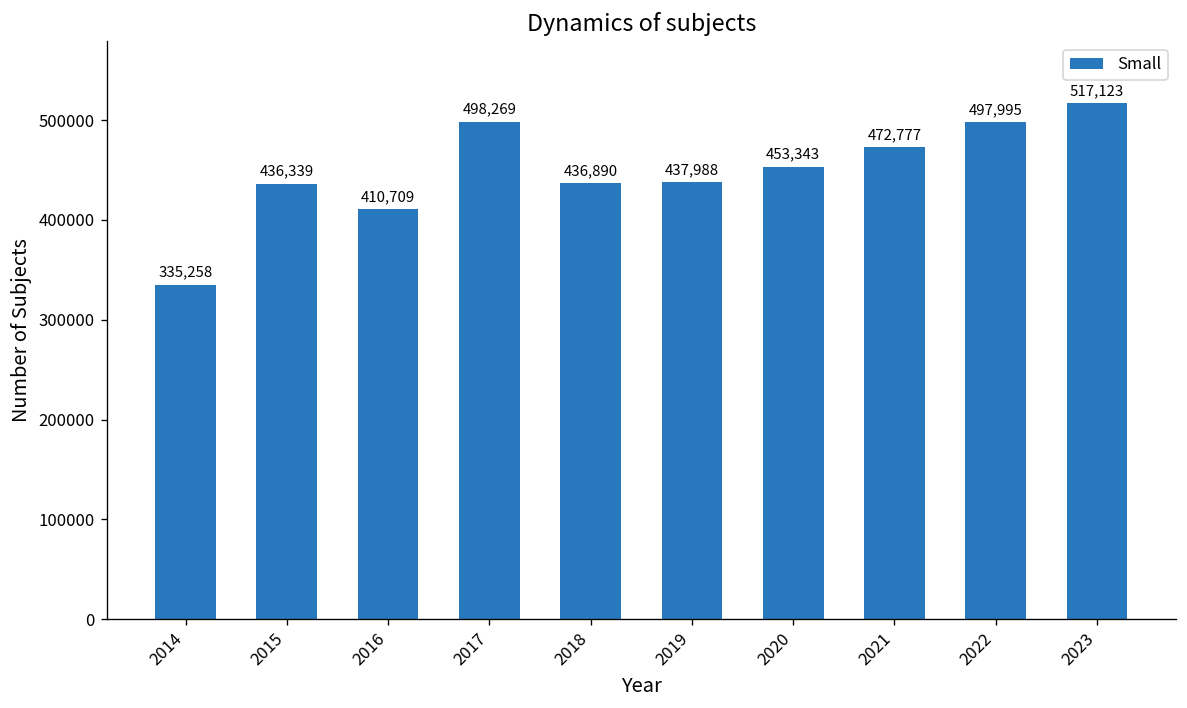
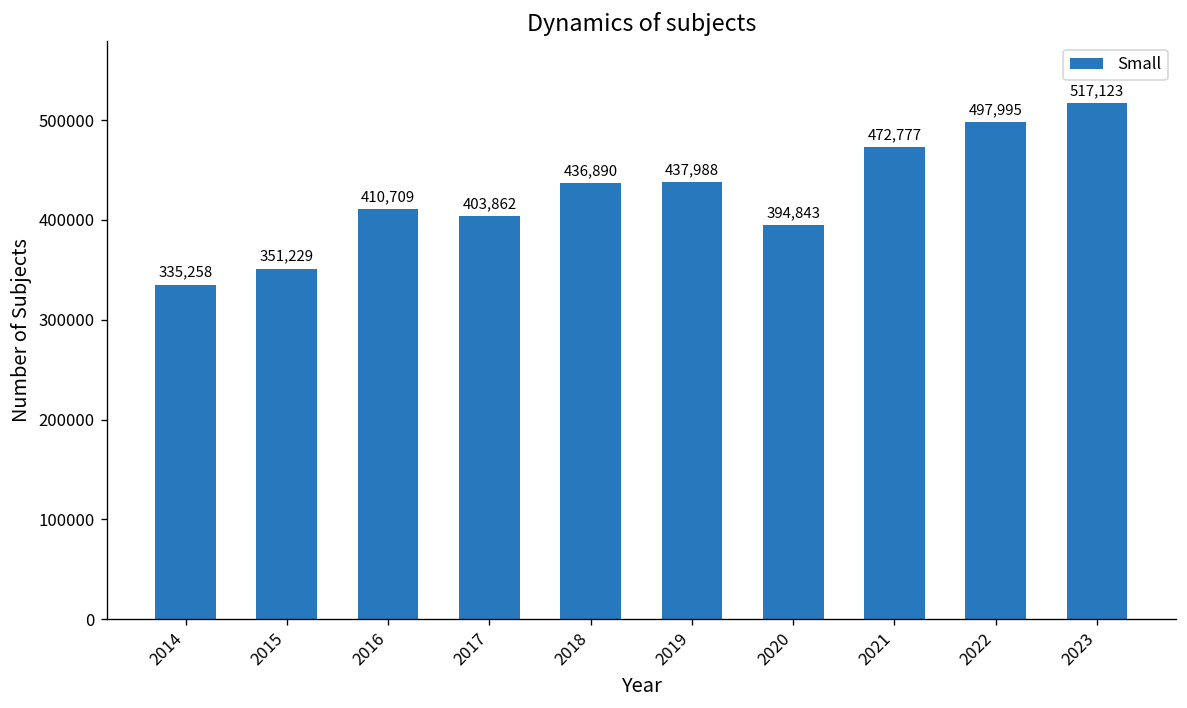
  {
    "2014": "335,258",
-   "2015": "436,339",
+   "2015": "351,229",
    "2016": "410,709",
-   "2017": "498,269",
+   "2017": "403,862",
    "2018": "436,890",
    "2019": "437,988",
-   "2020": "453,343",
+   "2020": "394,843",
    "2021": "472,777",
    "2022": "497,995",
    "2023": "517,123"
  }
